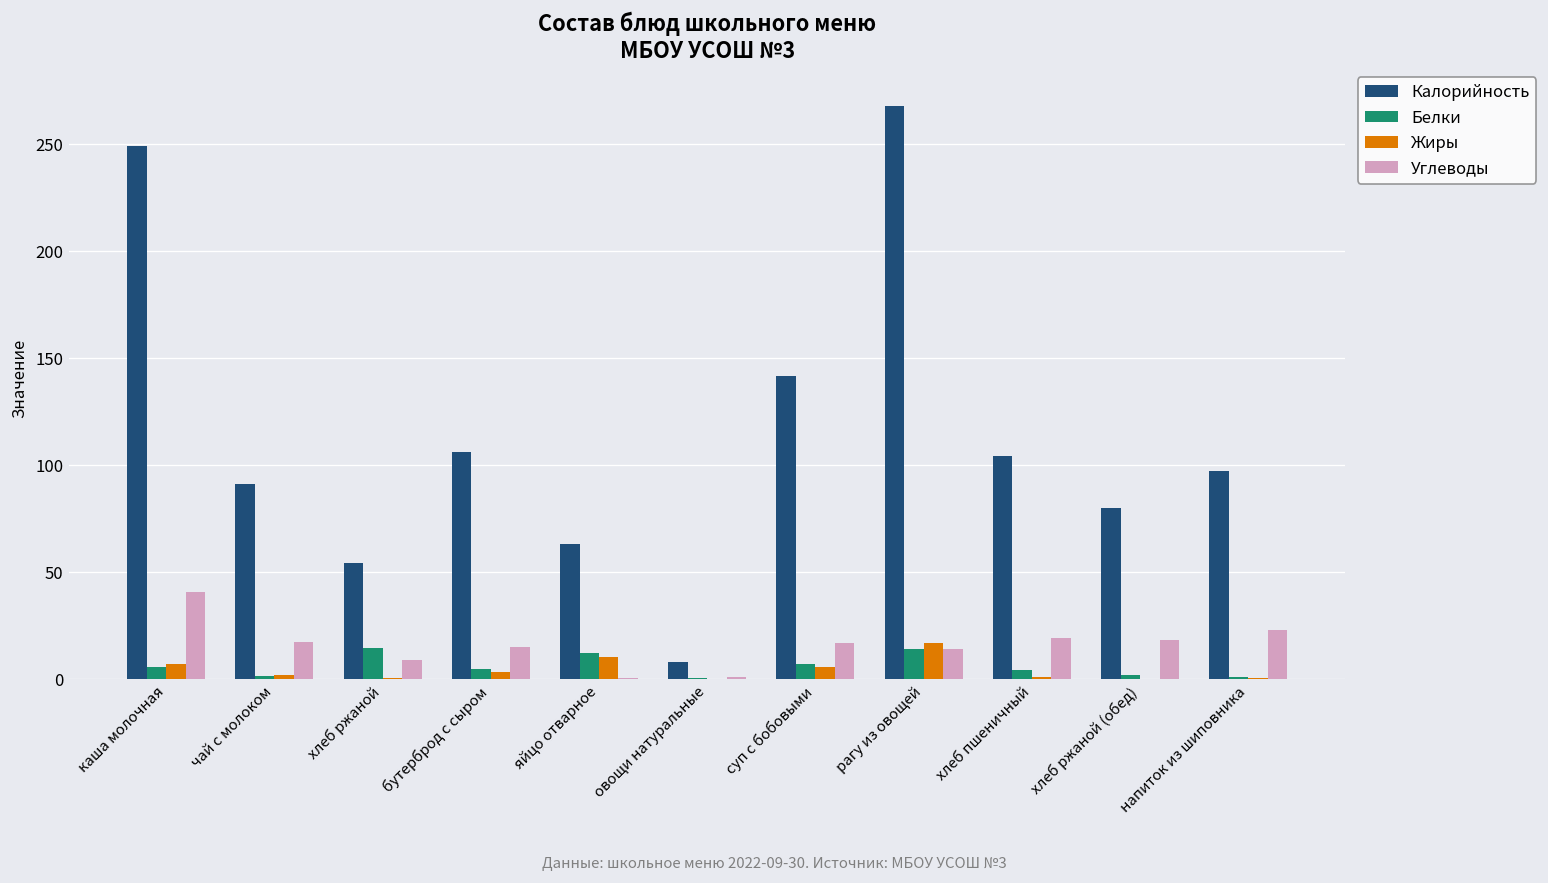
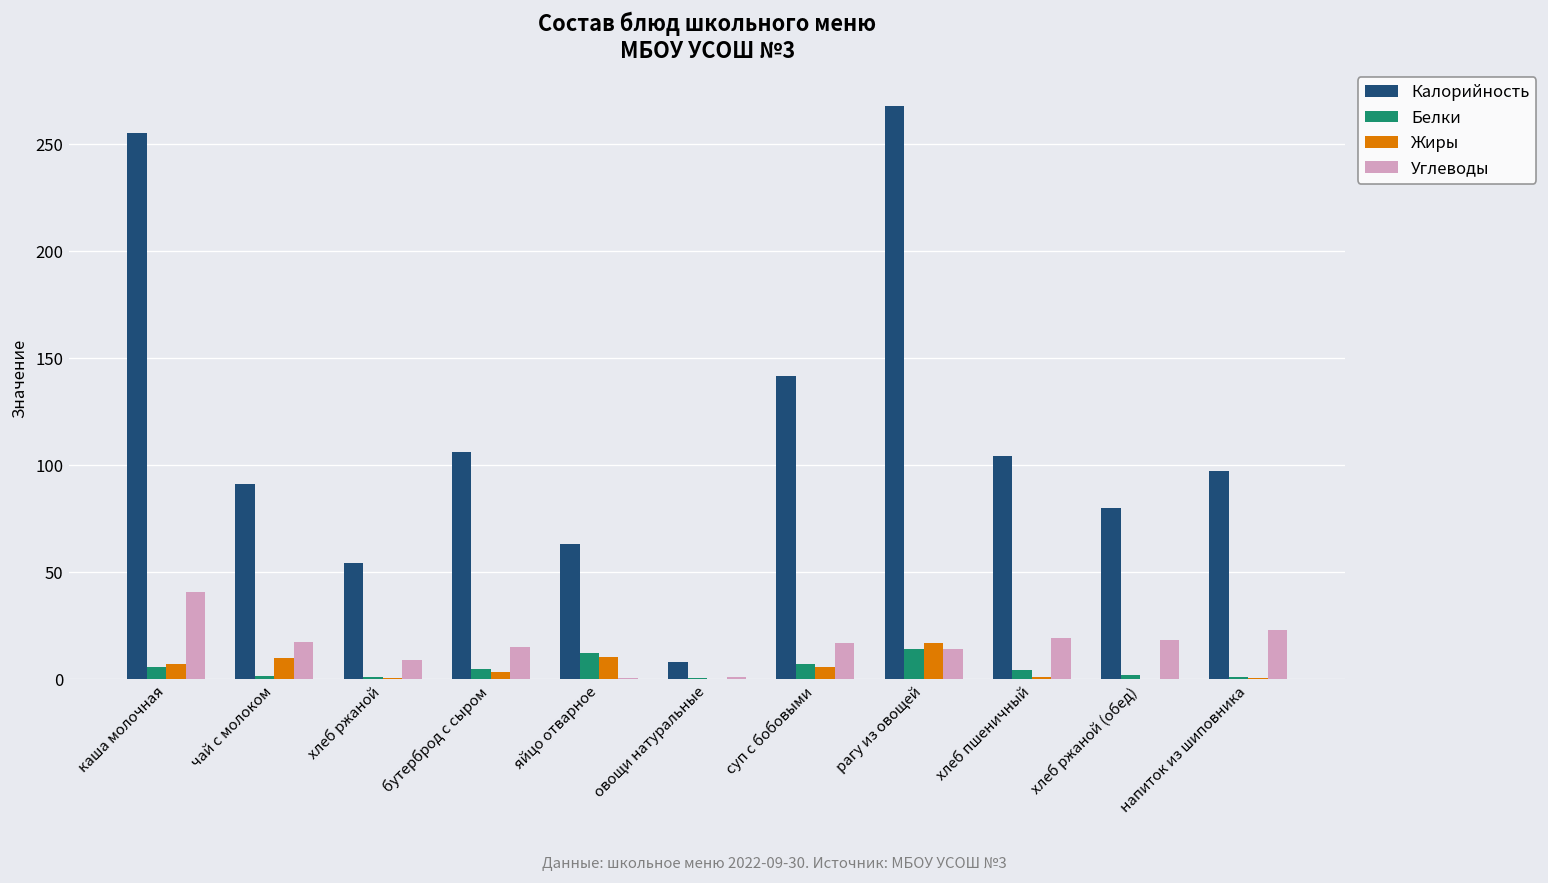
  {
    "Калорийность": {
-     "каша молочная": 249,
+     "каша молочная": 255,
      "чай с молоком": 91,
      "хлеб ржаной": 54,
      "бутерброд с сыром": 106,
      "яйцо отварное": 63,
      "овощи натуральные": 8,
      "суп с бобовыми": 142,
      "рагу из овощей": 268,
      "хлеб пшеничный": 104,
      "хлеб ржаной (обед)": 80,
      "напиток из шиповника": 97
    },
    "Белки": {
      "каша молочная": 6,
-     "хлеб ржаной": 14,
+     "хлеб ржаной": 1,
      "бутерброд с сыром": 5,
      "яйцо отварное": 12,
      "суп с бобовыми": 7,
      "рагу из овощей": 14,
      "хлеб пшеничный": 4,
      "хлеб ржаной (обед)": 2
    },
    "Жиры": {
      "каша молочная": 7,
-     "чай с молоком": 2,
+     "чай с молоком": 10,
      "бутерброд с сыром": 3,
      "яйцо отварное": 10,
      "суп с бобовыми": 6,
      "рагу из овощей": 17,
      "хлеб ржаной (обед)": 0
    },
    "Углеводы": {
      "каша молочная": 41,
      "чай с молоком": 17,
      "хлеб ржаной": 9,
      "бутерброд с сыром": 15,
      "суп с бобовыми": 17,
      "рагу из овощей": 14,
      "хлеб пшеничный": 19,
      "хлеб ржаной (обед)": 18,
      "напиток из шиповника": 23
    }
  }
